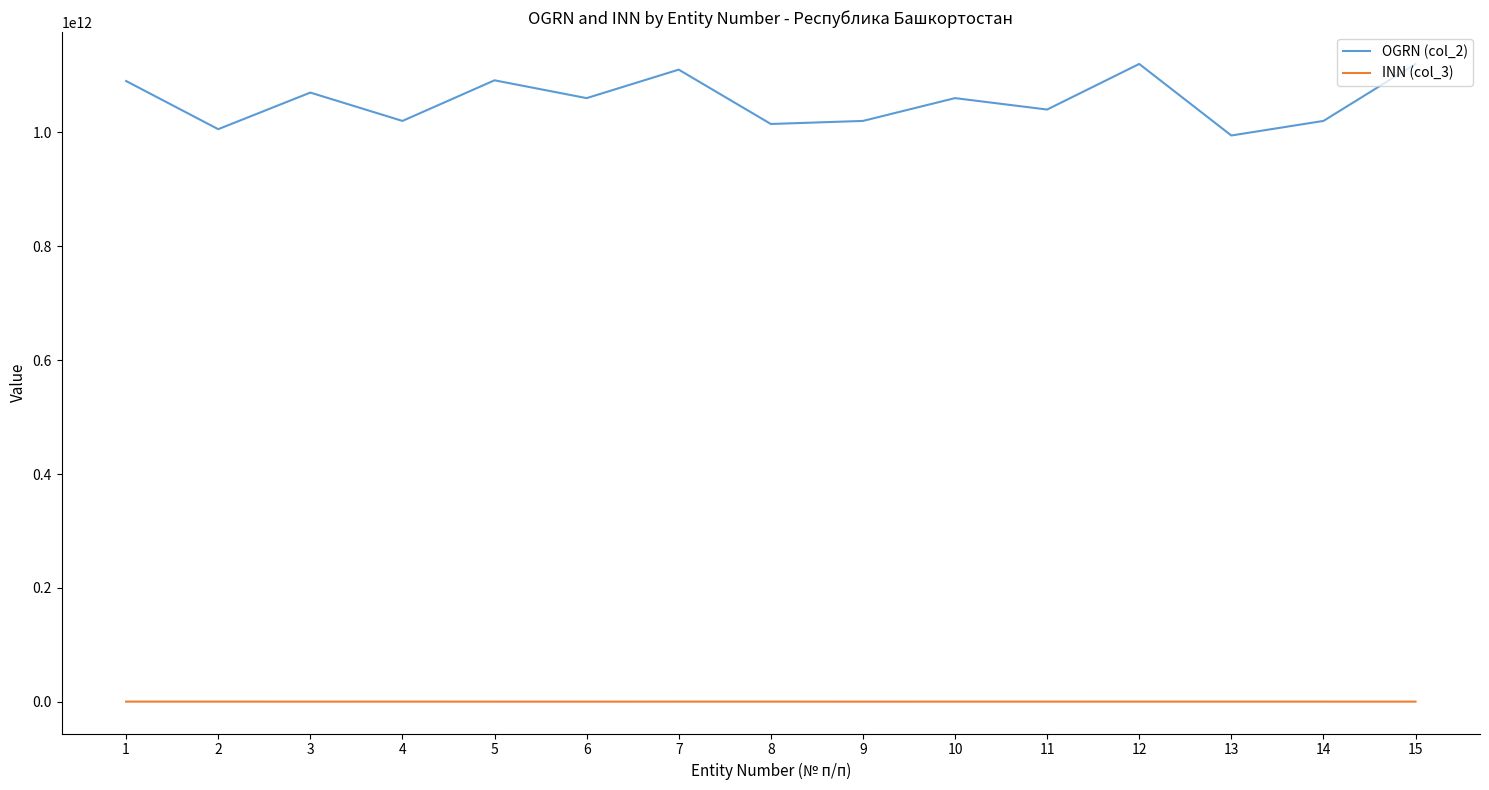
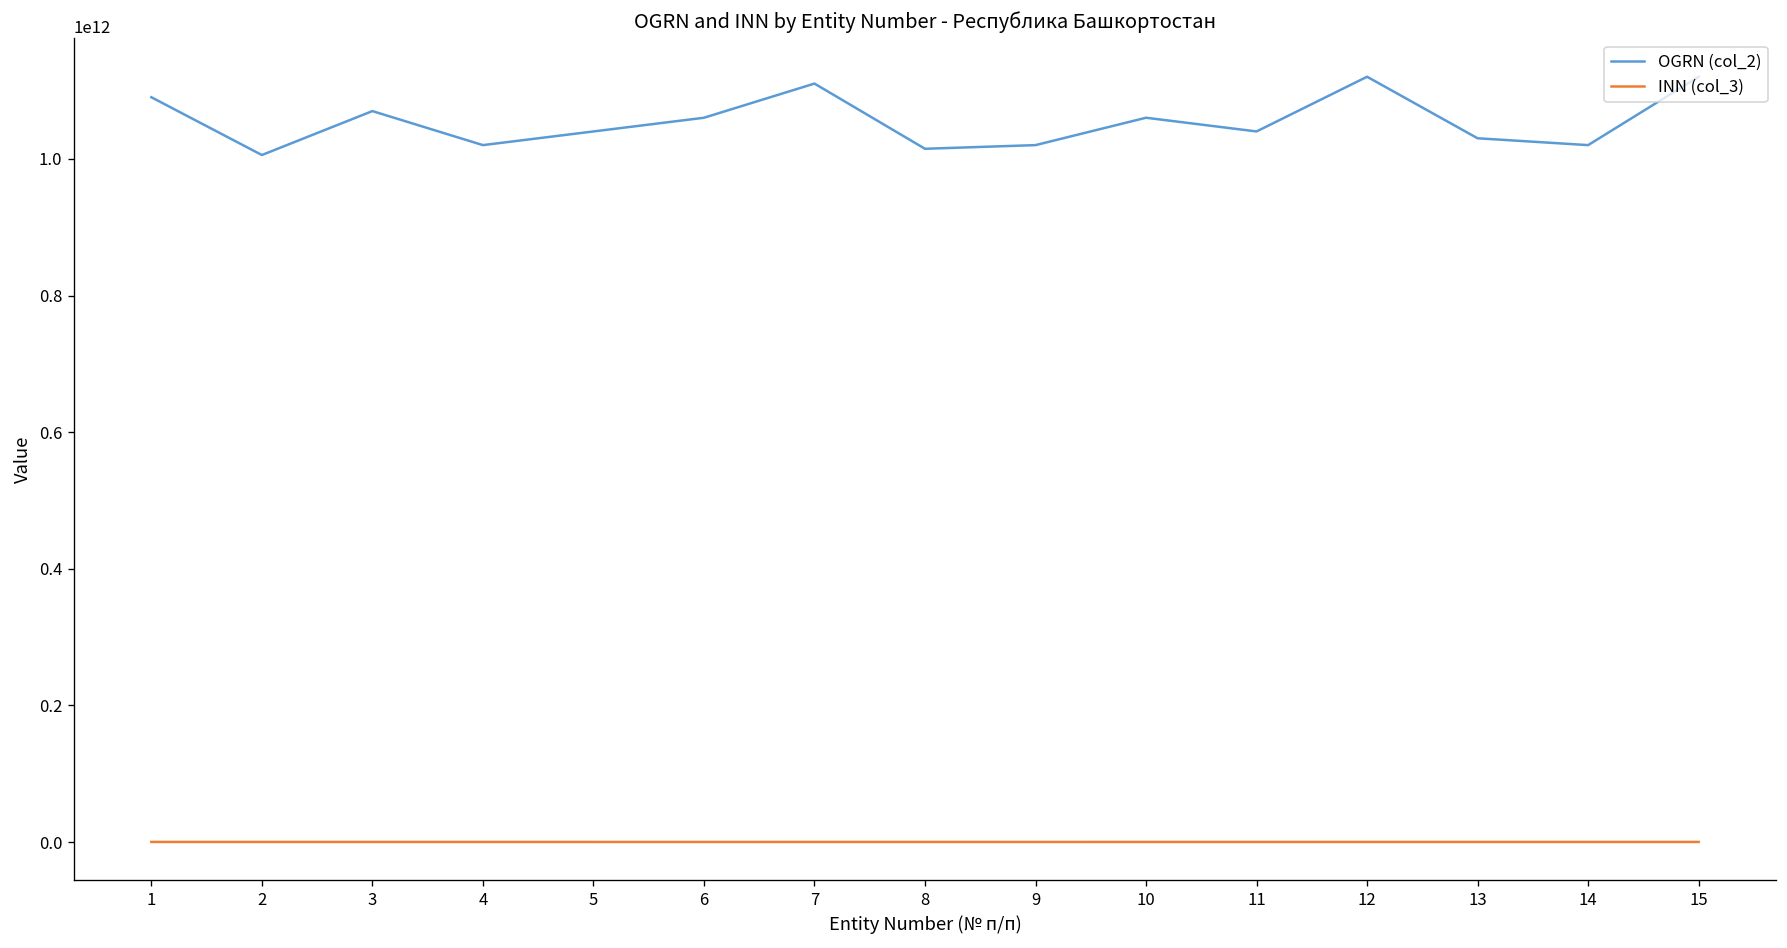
  {
    "OGRN (col_2)": {
      "1": 1090000000000,
      "2": 1010000000000,
      "3": 1070000000000,
      "4": 1020000000000,
-     "5": 1090000000000,
+     "5": 1040000000000,
      "6": 1060000000000,
      "7": 1110000000000,
      "8": 1010000000000,
      "9": 1020000000000,
      "10": 1060000000000,
      "11": 1040000000000,
      "12": 1120000000000,
-     "13": 990000000000,
+     "13": 1030000000000,
      "14": 1020000000000
    },
    "INN (col_3)": {
      "1": 0,
      "2": 0,
      "3": 0,
      "4": 0,
      "5": 0,
      "6": 0,
      "7": 0,
      "8": 0,
      "9": 0,
      "10": 0,
      "11": 0,
      "12": 0,
      "13": 0,
      "14": 0,
      "15": 0
    }
  }
